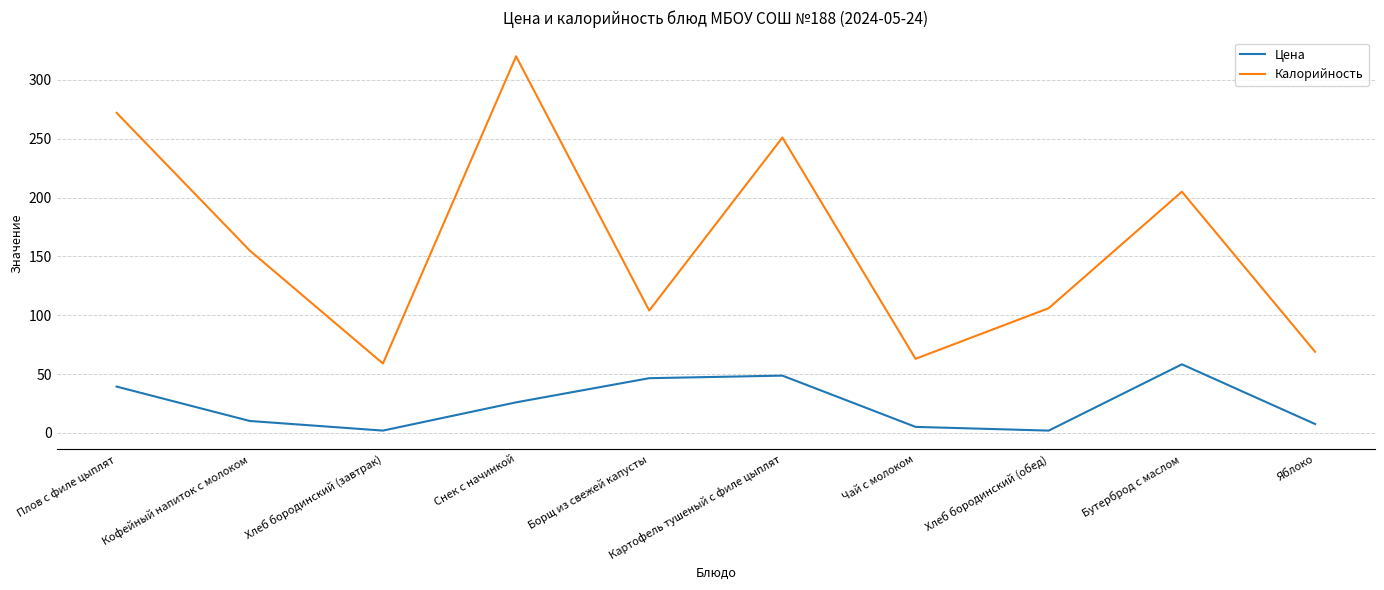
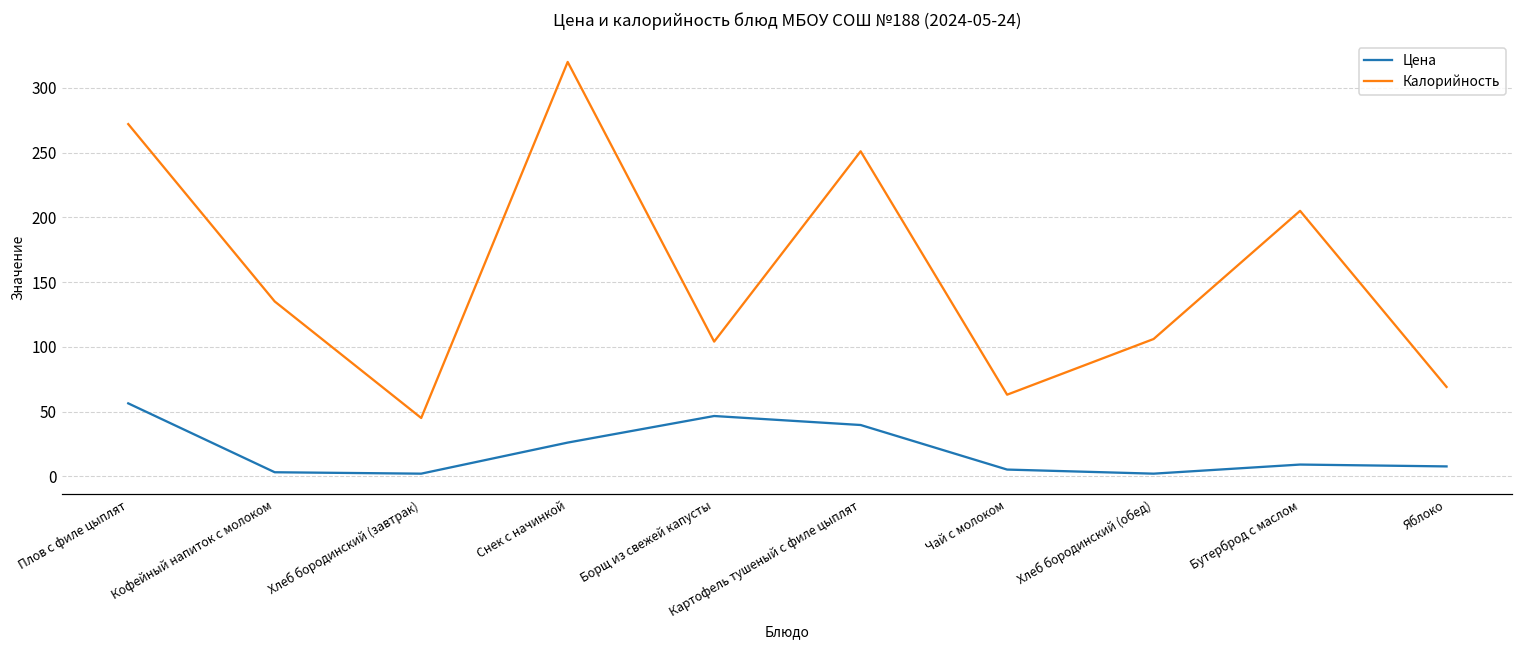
  {
    "Цена": {
-     "Плов с филе цыплят": 39,
-     "Кофейный напиток с молоком": 10,
+     "Плов с филе цыплят": 56,
+     "Кофейный напиток с молоком": 3,
      "Хлеб бородинский (завтрак)": 2,
      "Снек с начинкой": 26,
      "Борщ из свежей капусты": 47,
-     "Картофель тушеный с филе цыплят": 49,
+     "Картофель тушеный с филе цыплят": 40,
      "Чай с молоком": 5,
      "Хлеб бородинский (обед)": 2,
-     "Бутерброд с маслом": 58,
+     "Бутерброд с маслом": 9,
      "Яблоко": 8
    },
    "Калорийность": {
      "Плов с филе цыплят": 272,
-     "Кофейный напиток с молоком": 155,
-     "Хлеб бородинский (завтрак)": 59,
+     "Кофейный напиток с молоком": 135,
+     "Хлеб бородинский (завтрак)": 45,
      "Снек с начинкой": 320,
      "Борщ из свежей капусты": 104,
      "Картофель тушеный с филе цыплят": 251,
      "Чай с молоком": 63,
      "Хлеб бородинский (обед)": 106,
      "Бутерброд с маслом": 205,
      "Яблоко": 69
    }
  }
